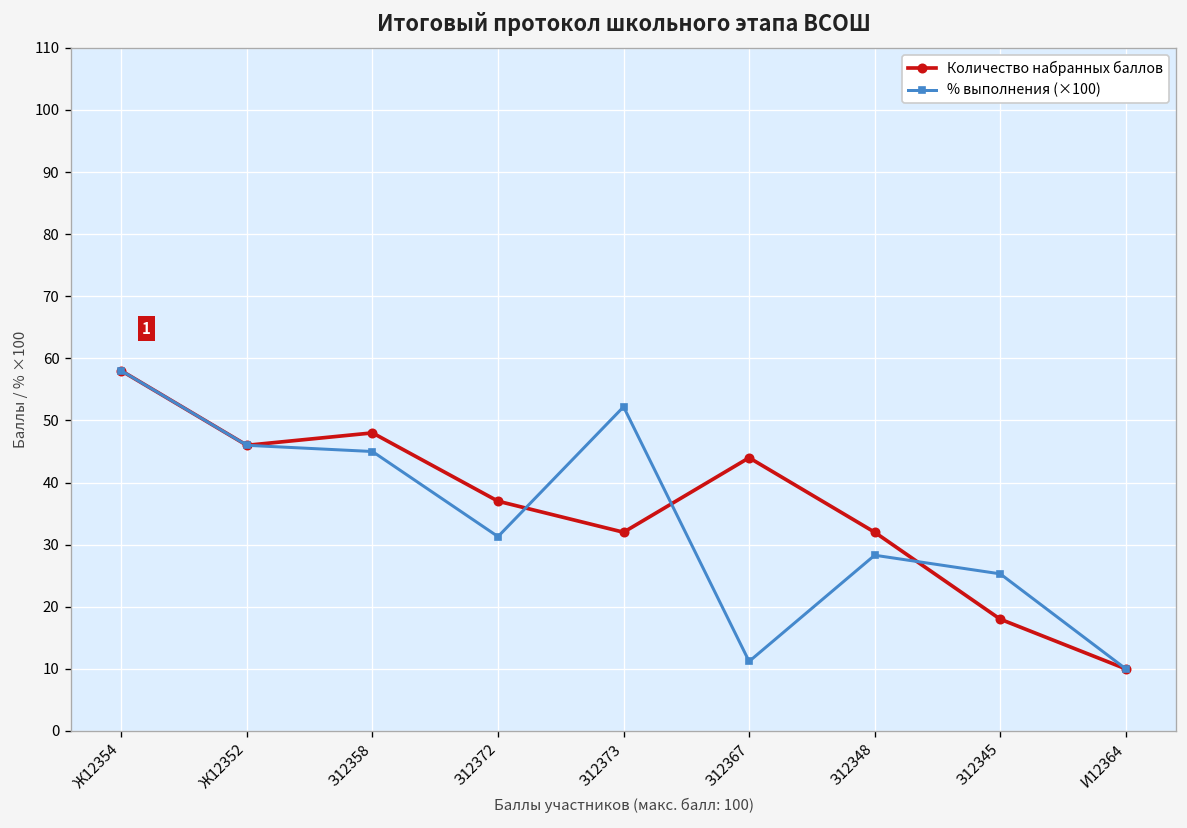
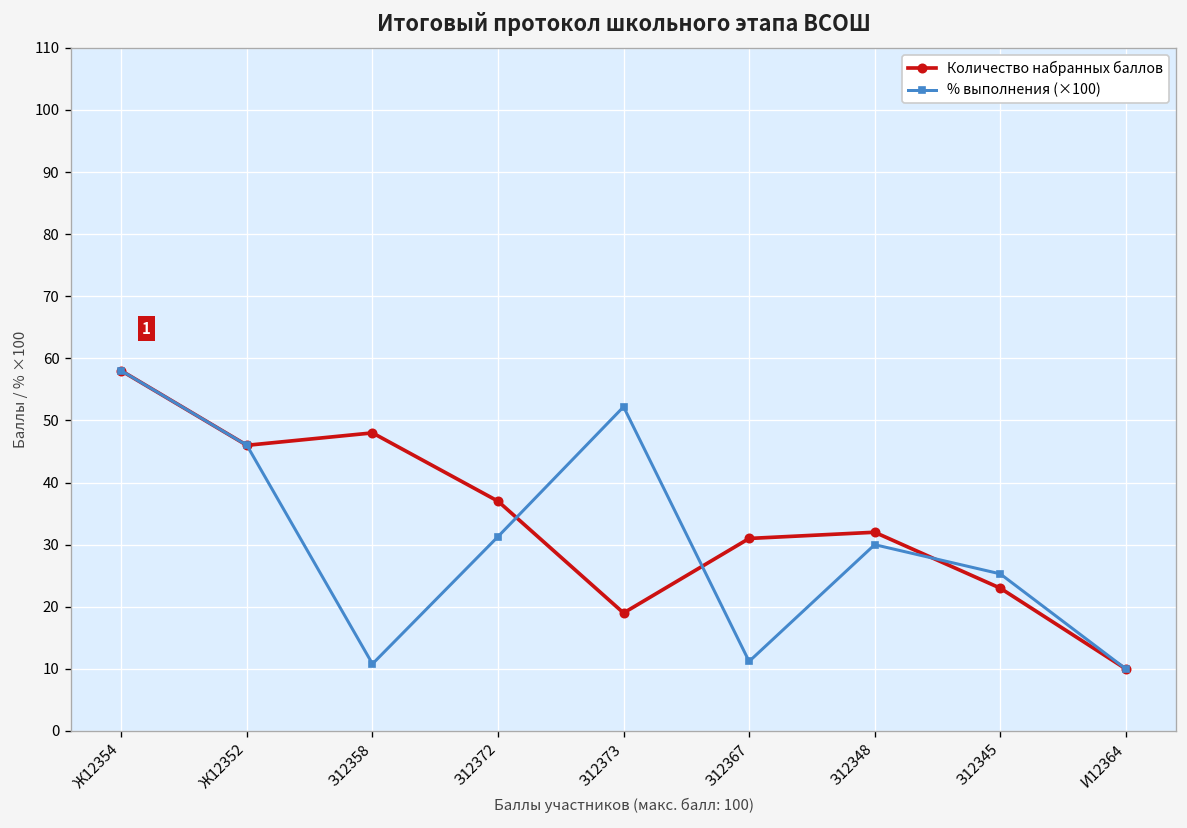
  {
    "Количество набранных баллов": {
      "З12358": 48,
      "З12372": 37,
-     "З12373": 32,
-     "З12367": 44,
+     "З12373": 19,
+     "З12367": 31,
      "З12348": 32,
-     "З12345": 18
+     "З12345": 23
    },
    "% выполнения (×100)": {
-     "З12358": 45,
+     "З12358": 11,
      "З12372": 31,
      "З12373": 52,
      "З12367": 11,
-     "З12348": 28,
+     "З12348": 30,
      "З12345": 25
    }
  }
